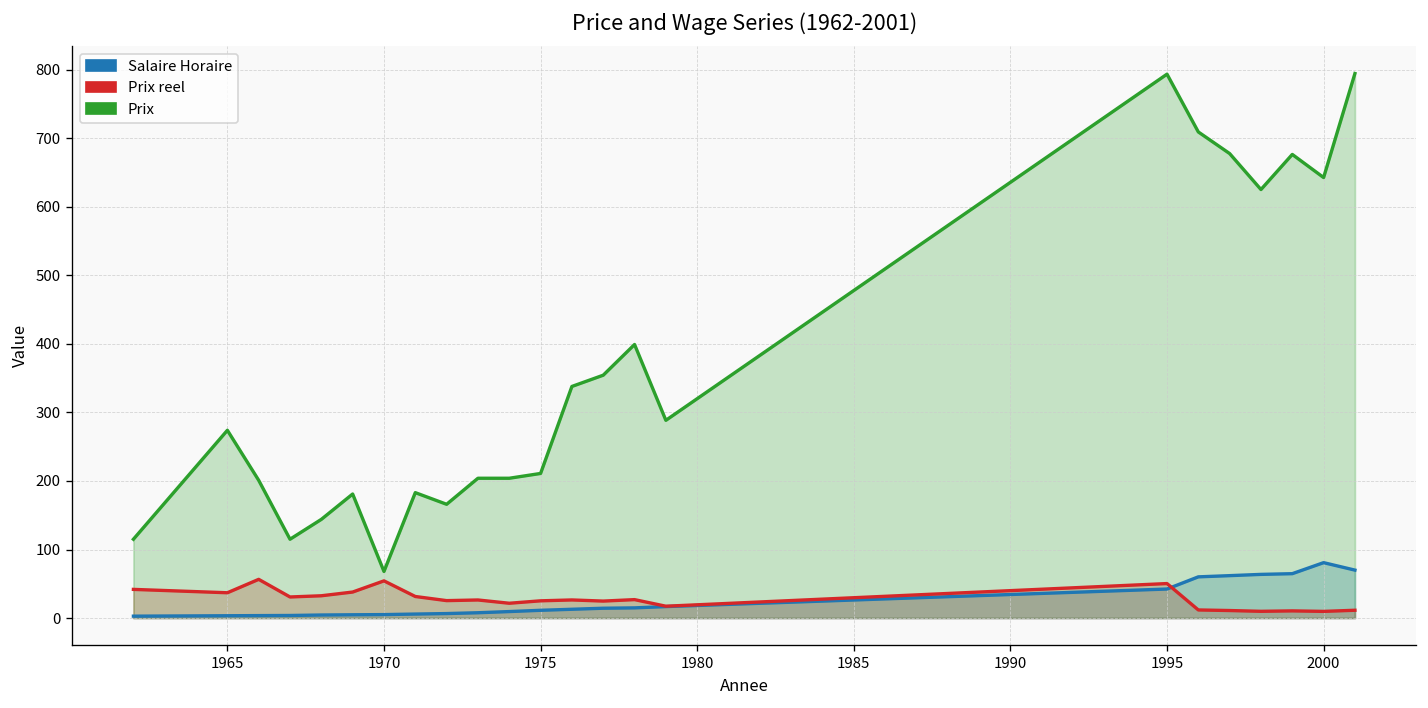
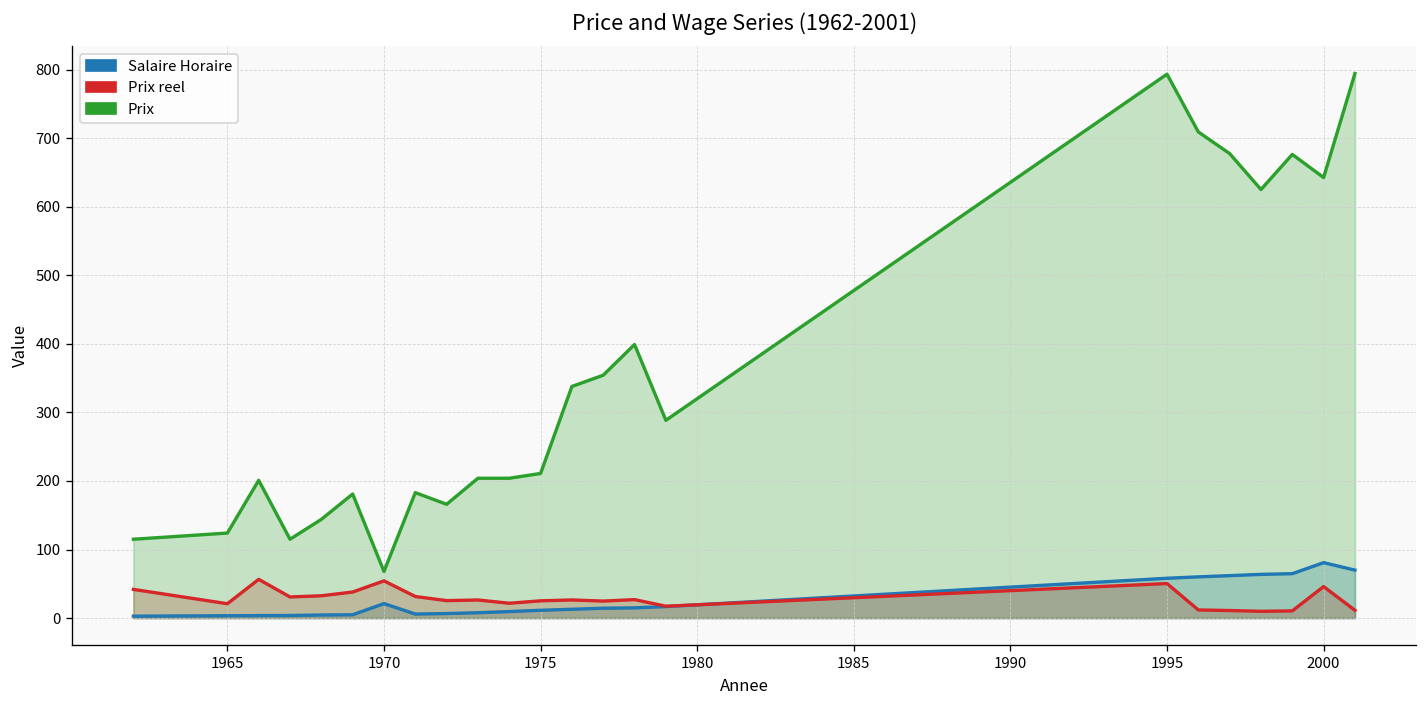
  {
    "Salaire Horaire": {
      "1965": 0,
-     "1970": 10,
+     "1970": 20,
      "1975": 10,
-     "1995": 40,
+     "1995": 60,
      "2000": 80
    },
    "Prix reel": {
-     "1965": 40,
+     "1965": 20,
      "1970": 50,
      "1975": 30,
      "1995": 50,
-     "2000": 10
+     "2000": 50
    },
    "Prix": {
-     "1965": 270,
+     "1965": 120,
      "1970": 70,
      "1975": 210,
      "1995": 790,
      "2000": 640
    }
  }
